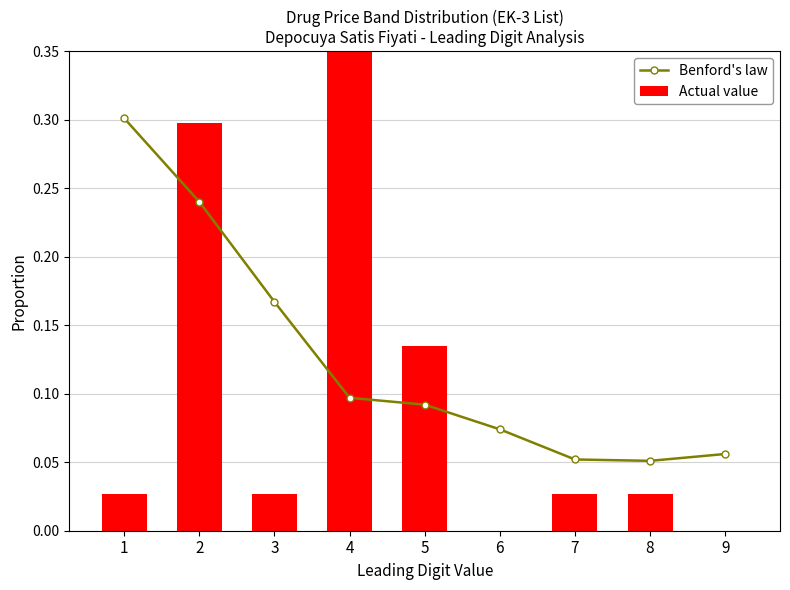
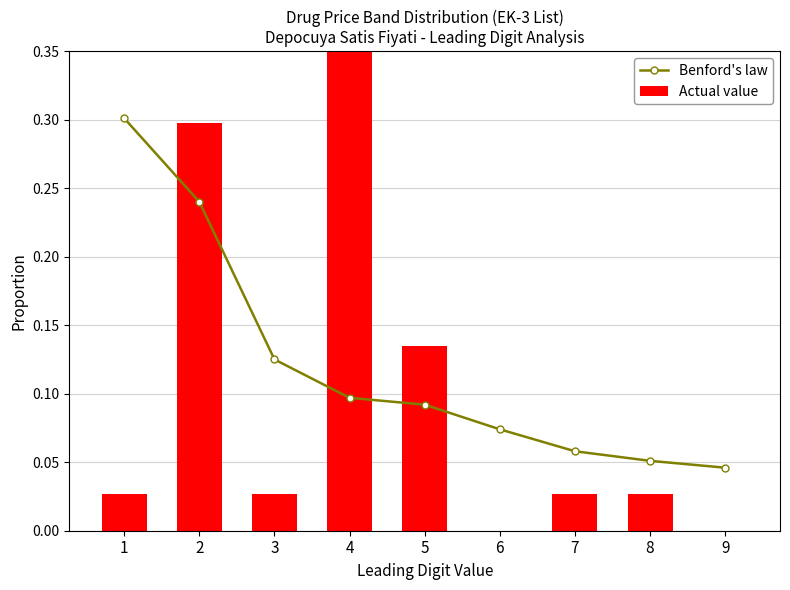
  {
    "Benford's law": {
      "1": 0.301,
      "2": 0.240,
-     "3": 0.167,
+     "3": 0.125,
      "4": 0.097,
      "5": 0.092,
      "6": 0.074,
-     "7": 0.052,
+     "7": 0.058,
      "8": 0.051,
-     "9": 0.056
+     "9": 0.046
    },
    "Actual value": {
      "1": 0.027,
      "2": 0.297,
      "3": 0.027,
      "5": 0.135,
      "6": 0.000,
      "7": 0.027,
      "8": 0.027,
      "9": 0.000
    }
  }
